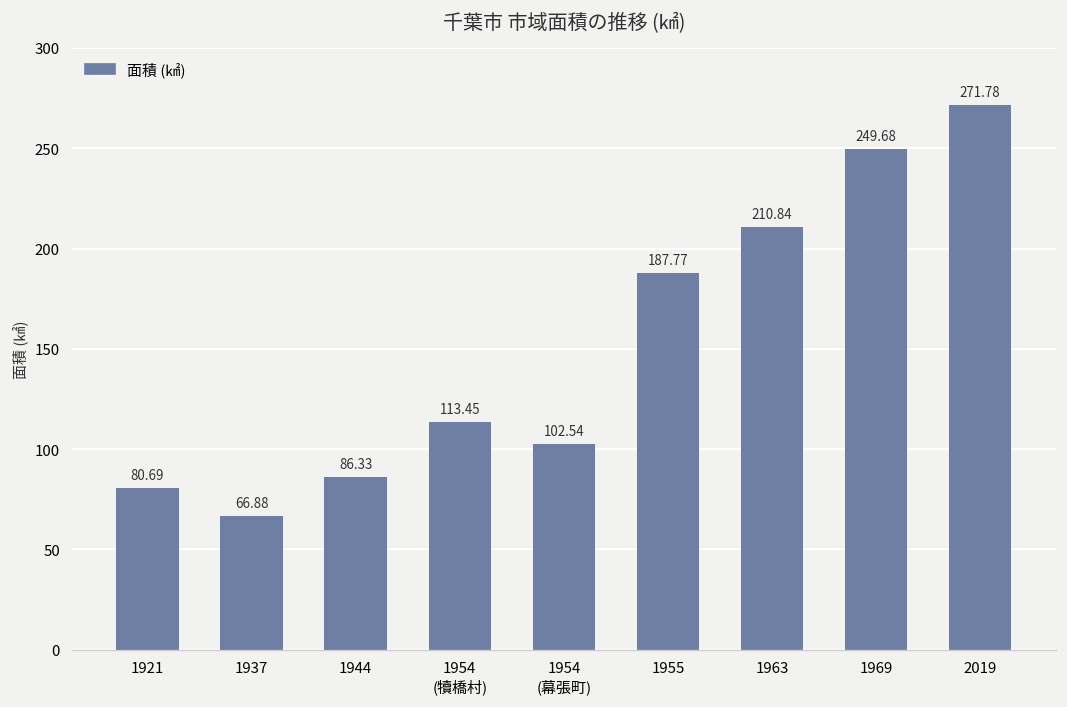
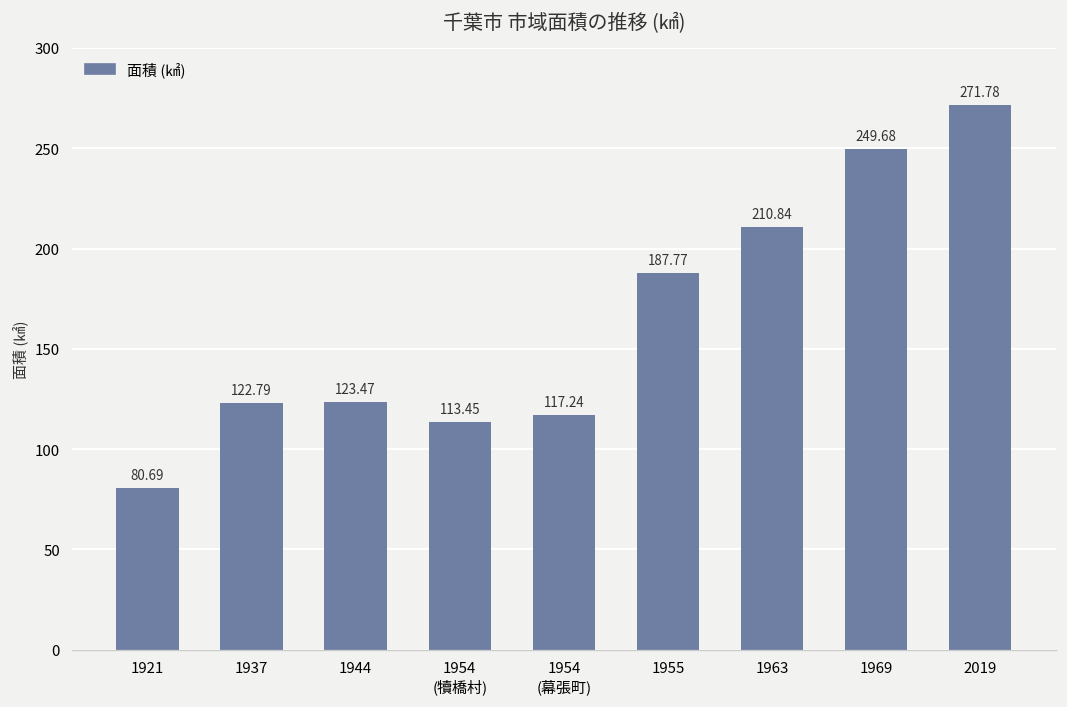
  {
    "1921": 80.69,
-   "1937": 66.88,
-   "1944": 86.33,
+   "1937": 122.79,
+   "1944": 123.47,
    "1954 (犢橋村)": 113.45,
-   "1954 (幕張町)": 102.54,
+   "1954 (幕張町)": 117.24,
    "1955": 187.77,
    "1963": 210.84,
    "1969": 249.68,
    "2019": 271.78
  }
